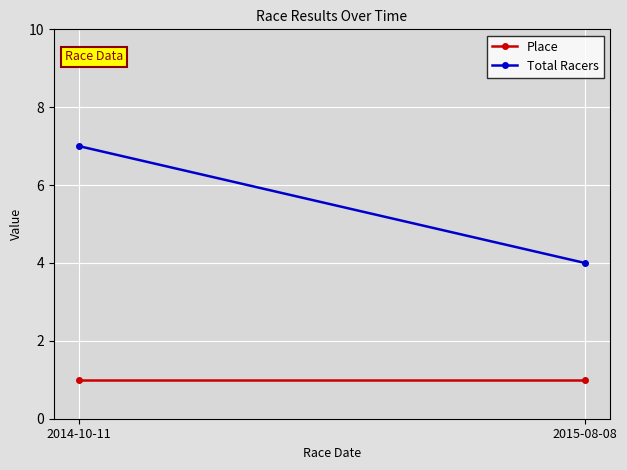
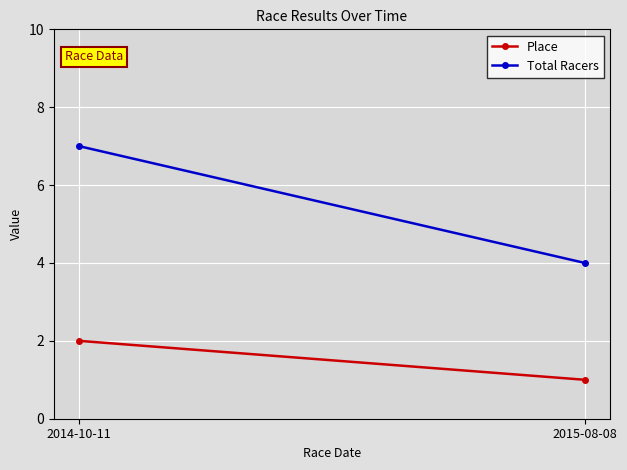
  {
    "Place": {
-     "2014-10-11": 1,
+     "2014-10-11": 2,
      "2015-08-08": 1
    },
    "Total Racers": {
      "2014-10-11": 7,
      "2015-08-08": 4
    }
  }
